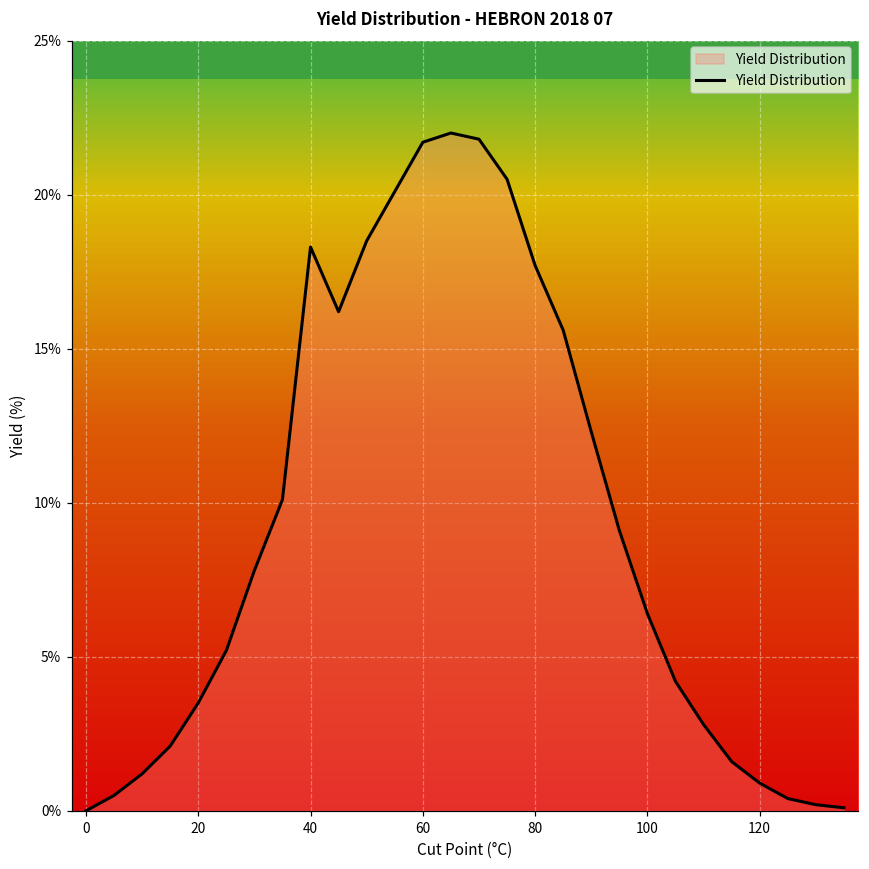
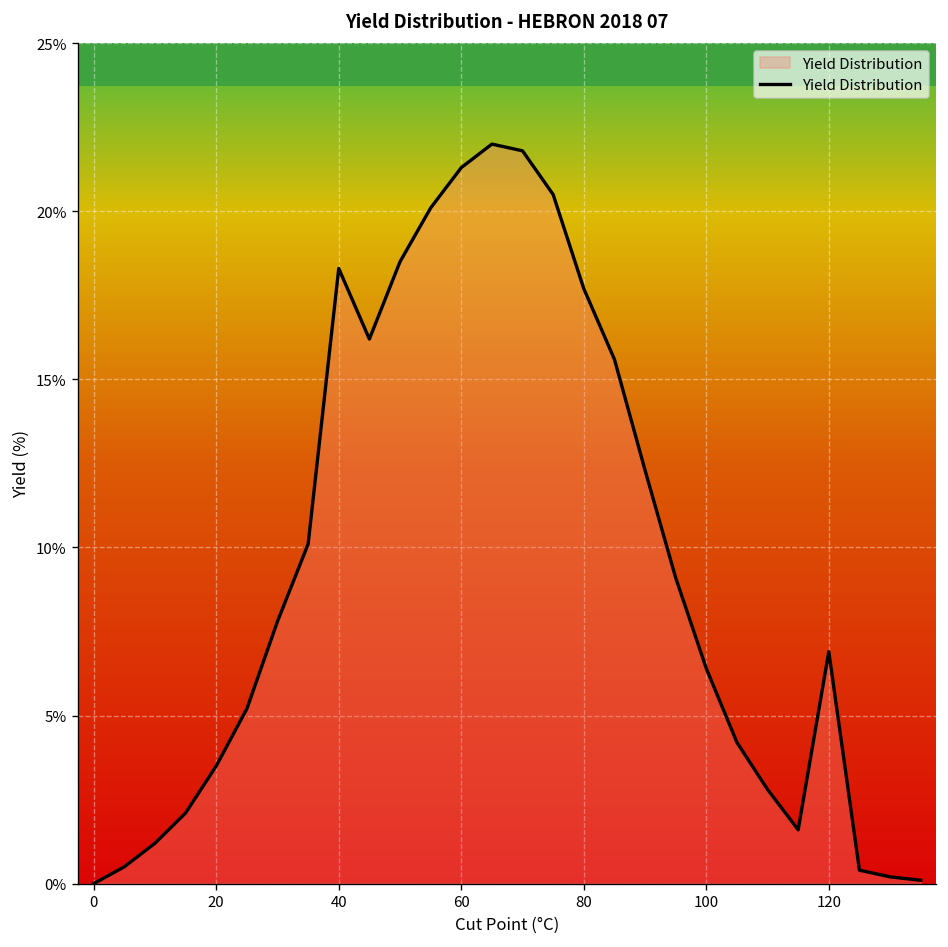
  {
    "0": "0.0%",
    "20": "3.5%",
    "40": "18.3%",
-   "60": "21.7%",
+   "60": "21.3%",
    "80": "17.7%",
    "100": "6.4%",
-   "120": "0.9%"
+   "120": "6.9%"
  }
